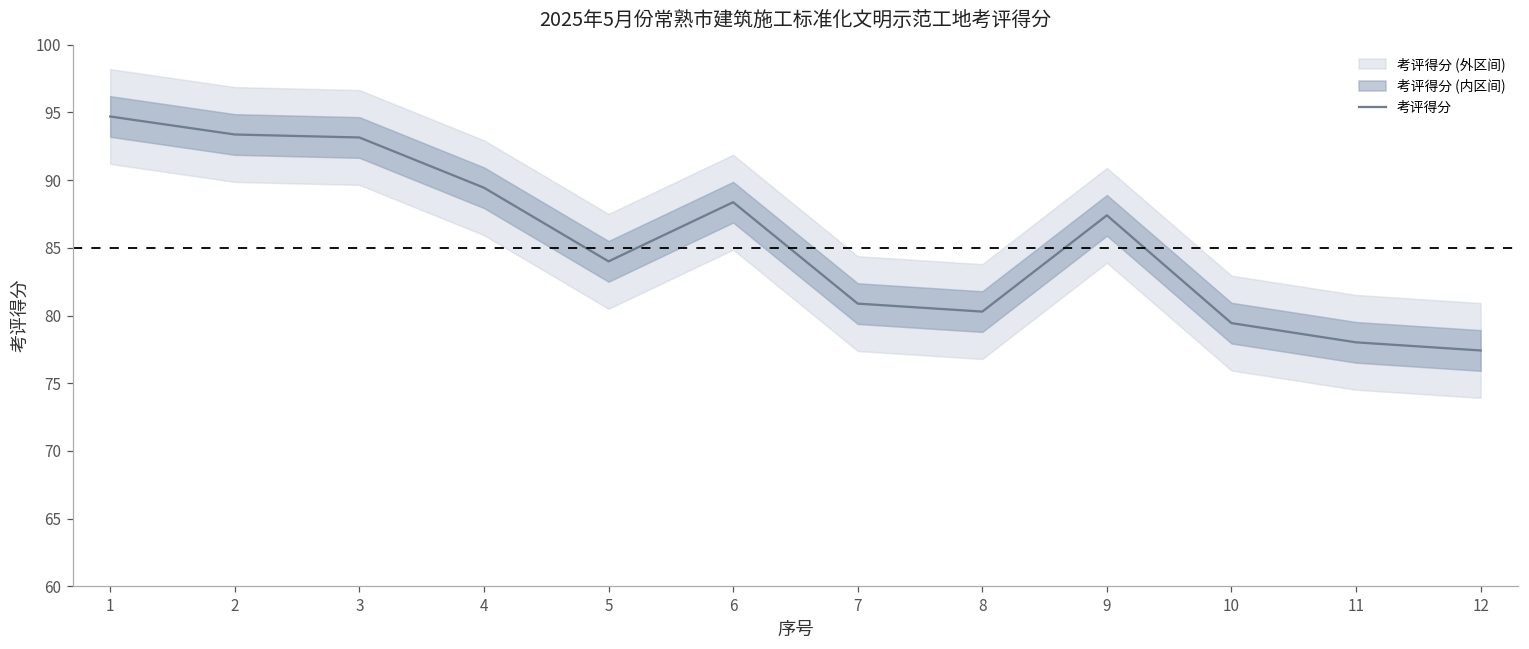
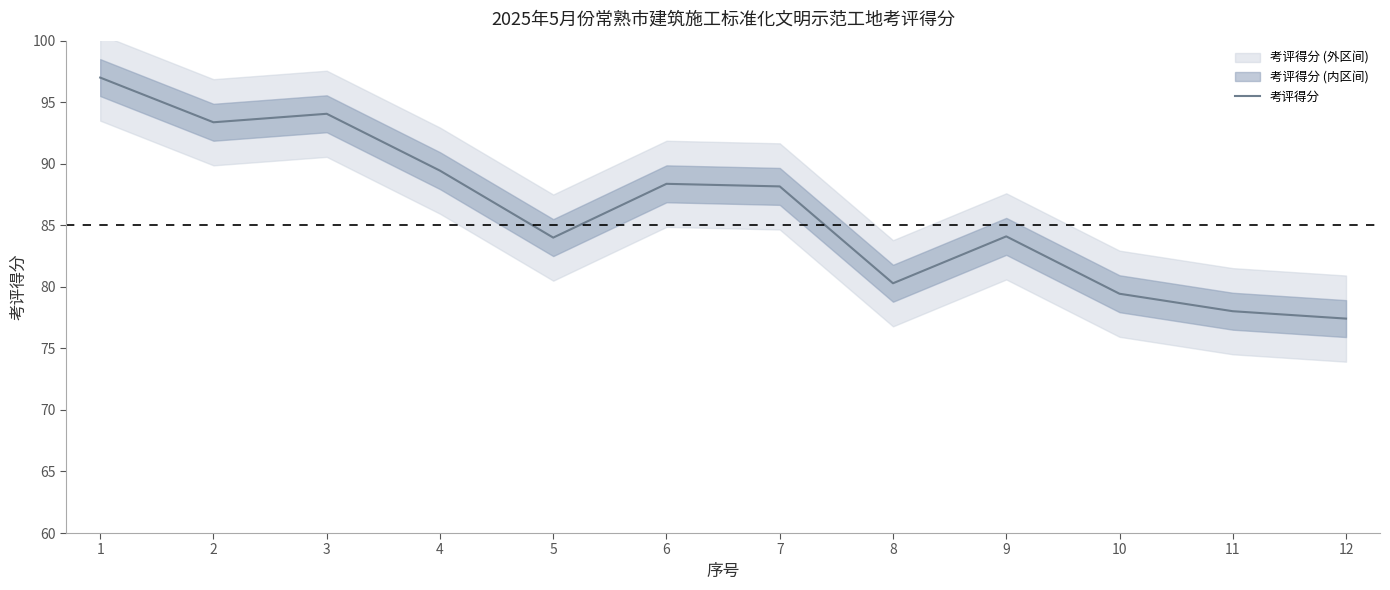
  {
    "考评得分": {
-     "1": 94.7,
+     "1": 97.0,
      "2": 93.4,
-     "3": 93.2,
+     "3": 94.1,
      "4": 89.4,
      "5": 84.0,
      "6": 88.4,
-     "7": 80.9,
+     "7": 88.2,
      "8": 80.3,
-     "9": 87.4,
+     "9": 84.1,
      "10": 79.4,
      "11": 78.0,
      "12": 77.4
    }
  }
